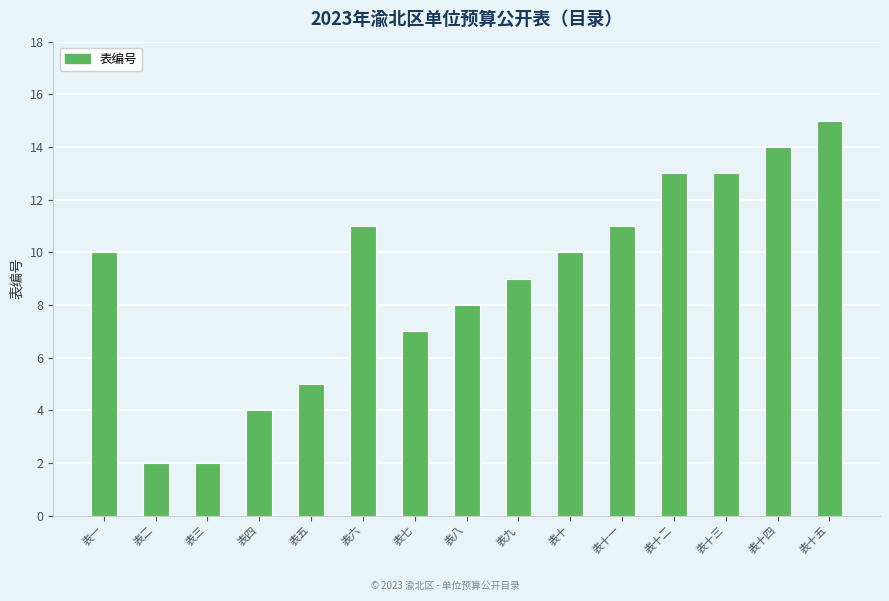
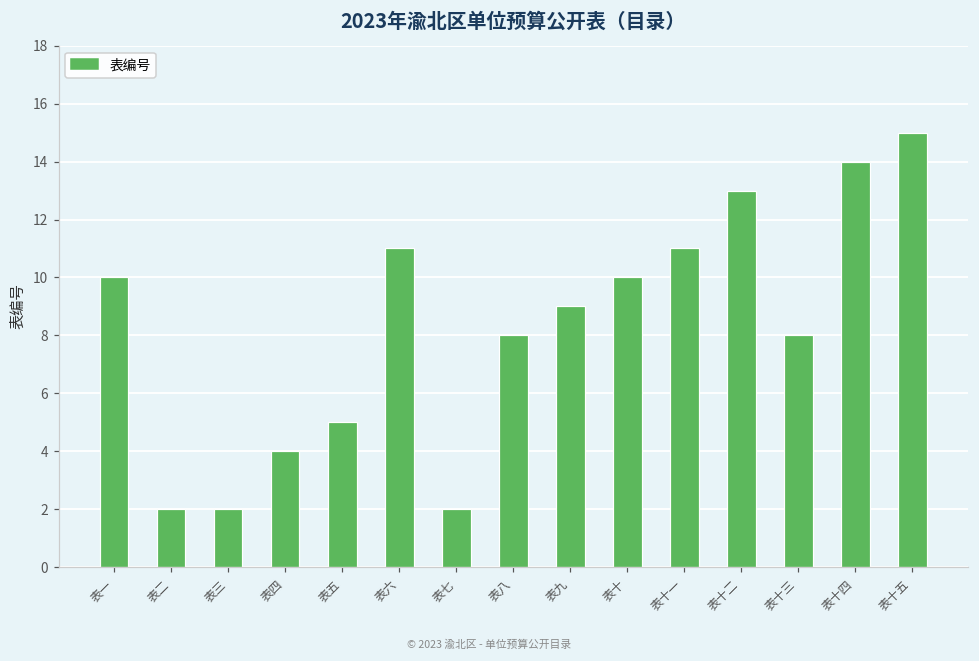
  {
    "表一": 10,
    "表二": 2,
    "表三": 2,
    "表四": 4,
    "表五": 5,
    "表六": 11,
-   "表七": 7,
+   "表七": 2,
    "表八": 8,
    "表九": 9,
    "表十": 10,
    "表十一": 11,
    "表十二": 13,
-   "表十三": 13,
+   "表十三": 8,
    "表十四": 14,
    "表十五": 15
  }
